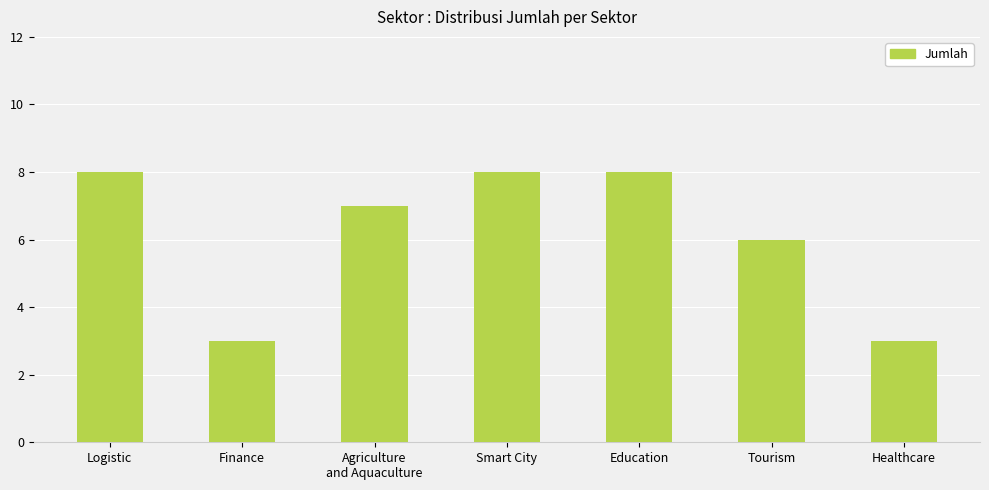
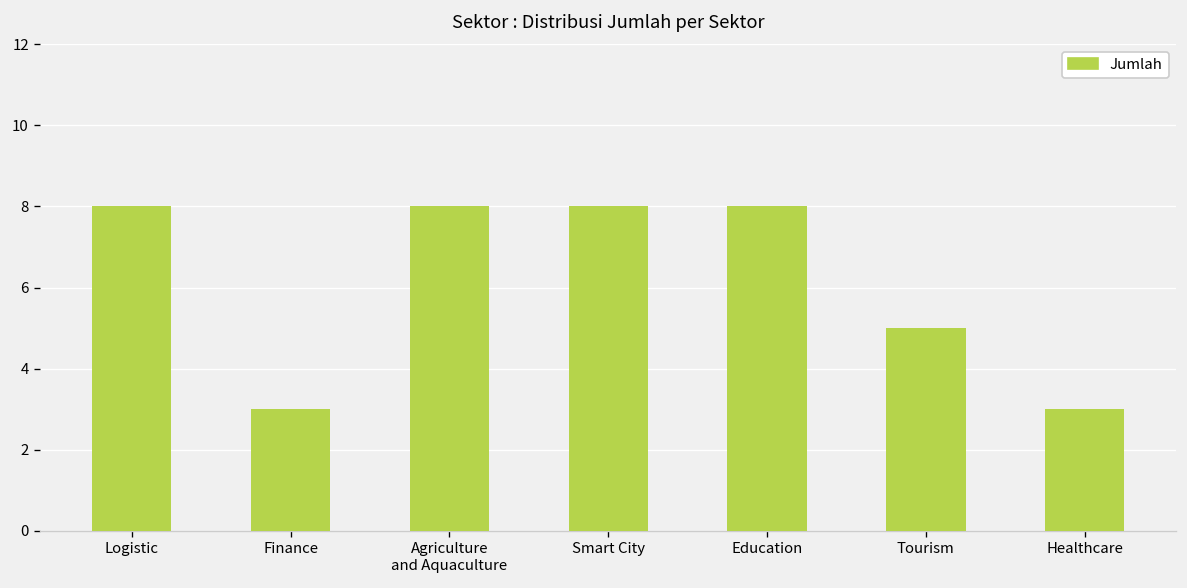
  {
    "Logistic": 8,
    "Finance": 3,
-   "Agriculture and Aquaculture": 7,
+   "Agriculture and Aquaculture": 8,
    "Smart City": 8,
    "Education": 8,
-   "Tourism": 6,
+   "Tourism": 5,
    "Healthcare": 3
  }
